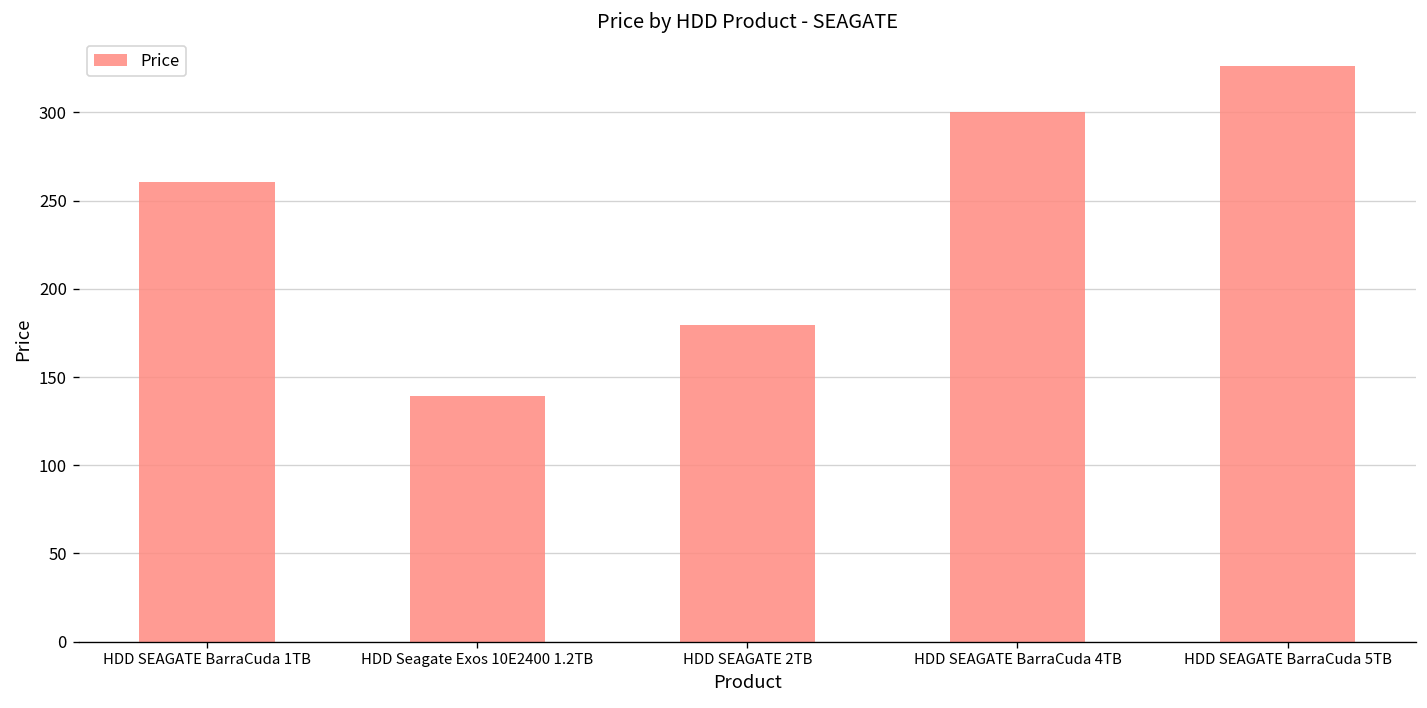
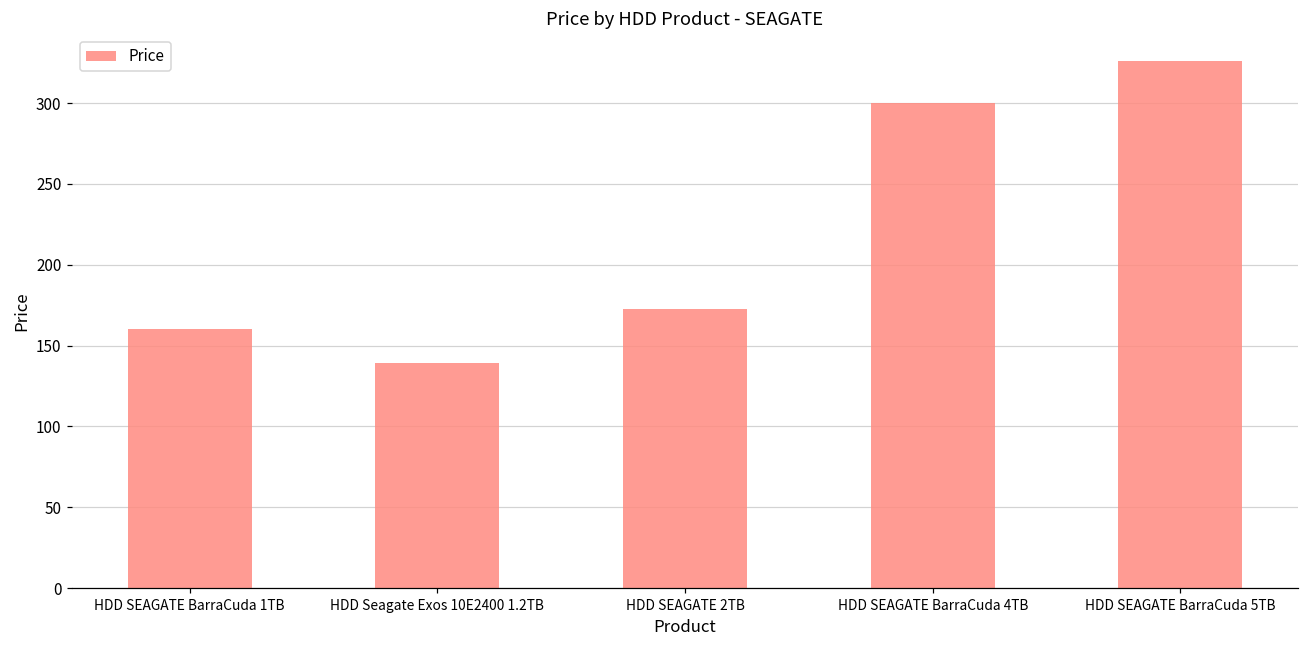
  {
-   "HDD SEAGATE BarraCuda 1TB": 261,
+   "HDD SEAGATE BarraCuda 1TB": 160,
    "HDD Seagate Exos 10E2400 1.2TB": 139,
-   "HDD SEAGATE 2TB": 180,
+   "HDD SEAGATE 2TB": 173,
    "HDD SEAGATE BarraCuda 4TB": 300,
    "HDD SEAGATE BarraCuda 5TB": 326
  }
